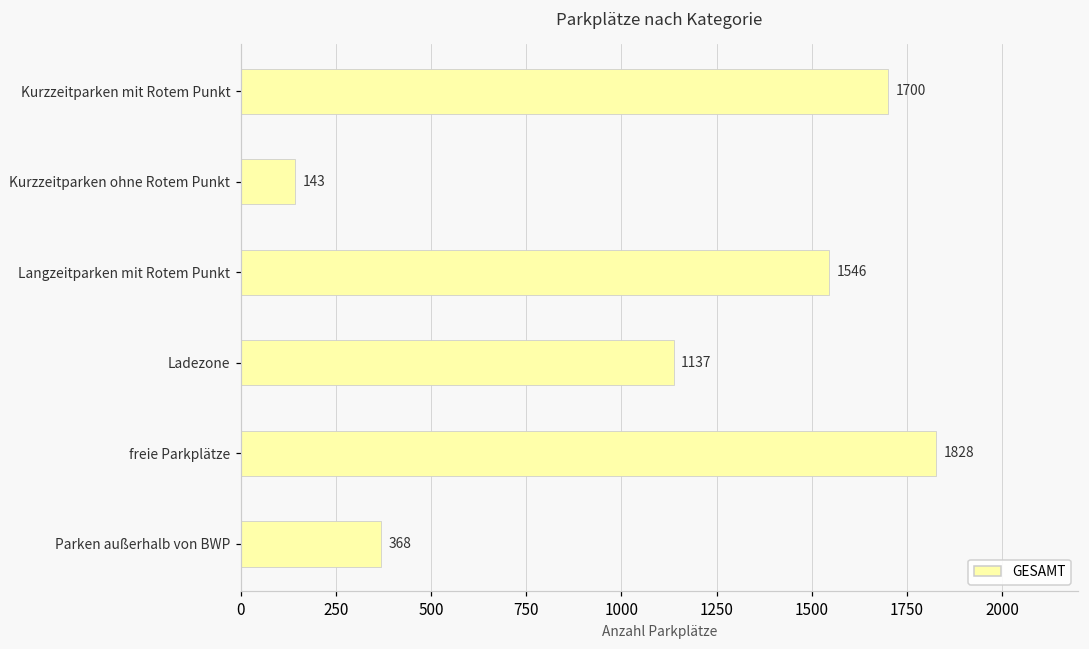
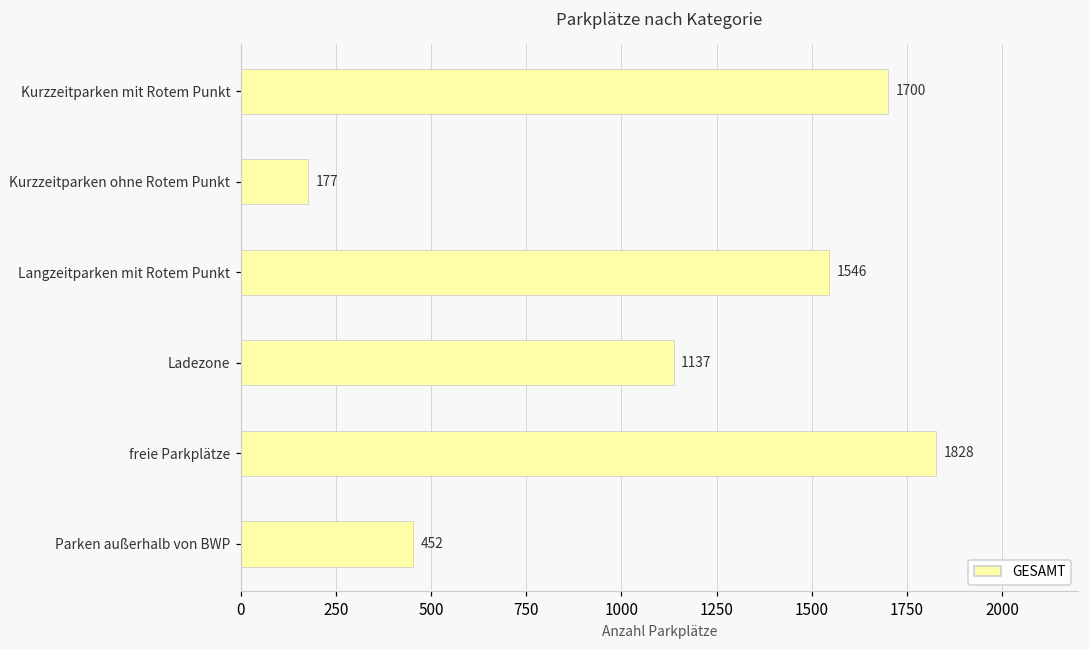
  {
    "Kurzzeitparken mit Rotem Punkt": 1700,
-   "Kurzzeitparken ohne Rotem Punkt": 143,
+   "Kurzzeitparken ohne Rotem Punkt": 177,
    "Langzeitparken mit Rotem Punkt": 1546,
    "Ladezone": 1137,
    "freie Parkplätze": 1828,
-   "Parken außerhalb von BWP": 368
+   "Parken außerhalb von BWP": 452
  }
